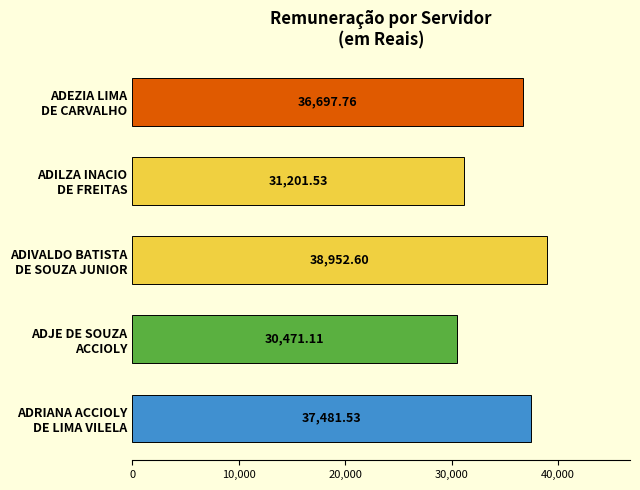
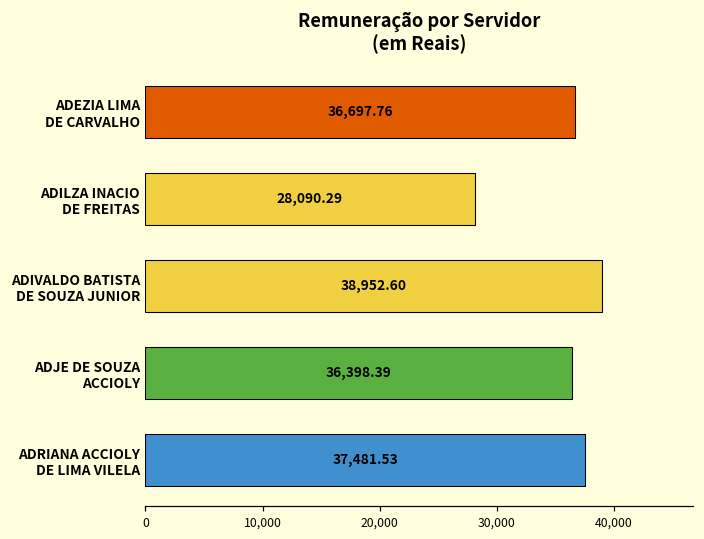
  {
    "ADEZIA LIMA DE CARVALHO": "36,697.76",
-   "ADILZA INACIO DE FREITAS": "31,201.53",
+   "ADILZA INACIO DE FREITAS": "28,090.29",
    "ADIVALDO BATISTA DE SOUZA JUNIOR": "38,952.60",
-   "ADJE DE SOUZA ACCIOLY": "30,471.11",
+   "ADJE DE SOUZA ACCIOLY": "36,398.39",
    "ADRIANA ACCIOLY DE LIMA VILELA": "37,481.53"
  }
